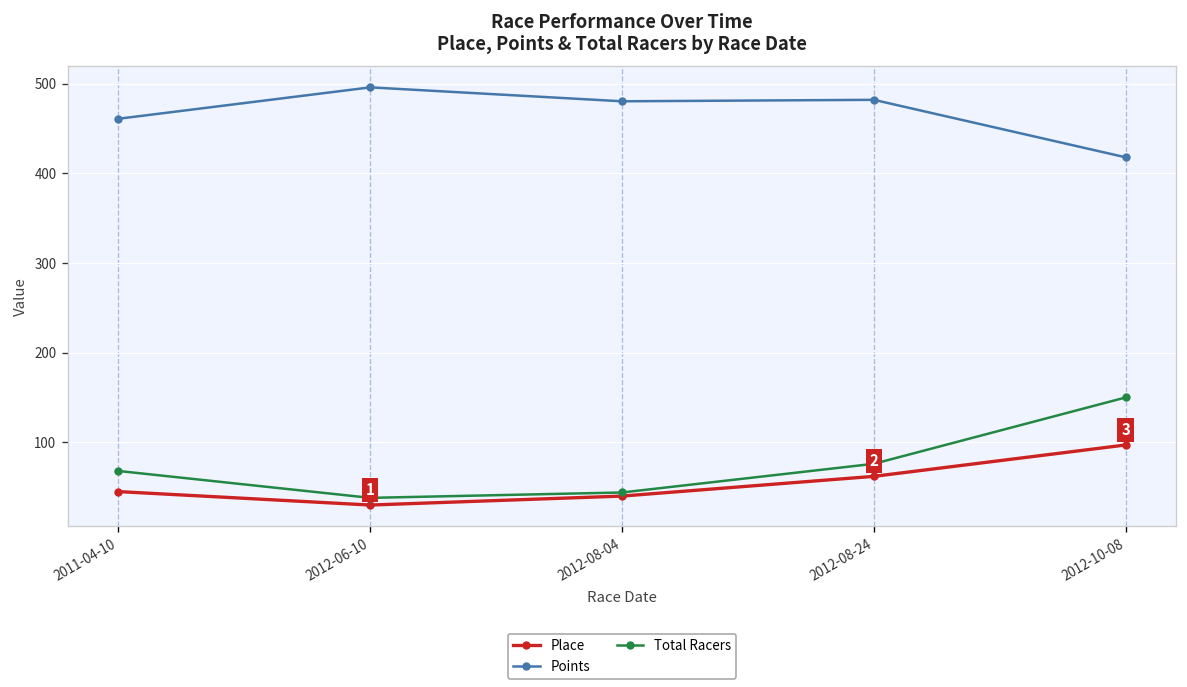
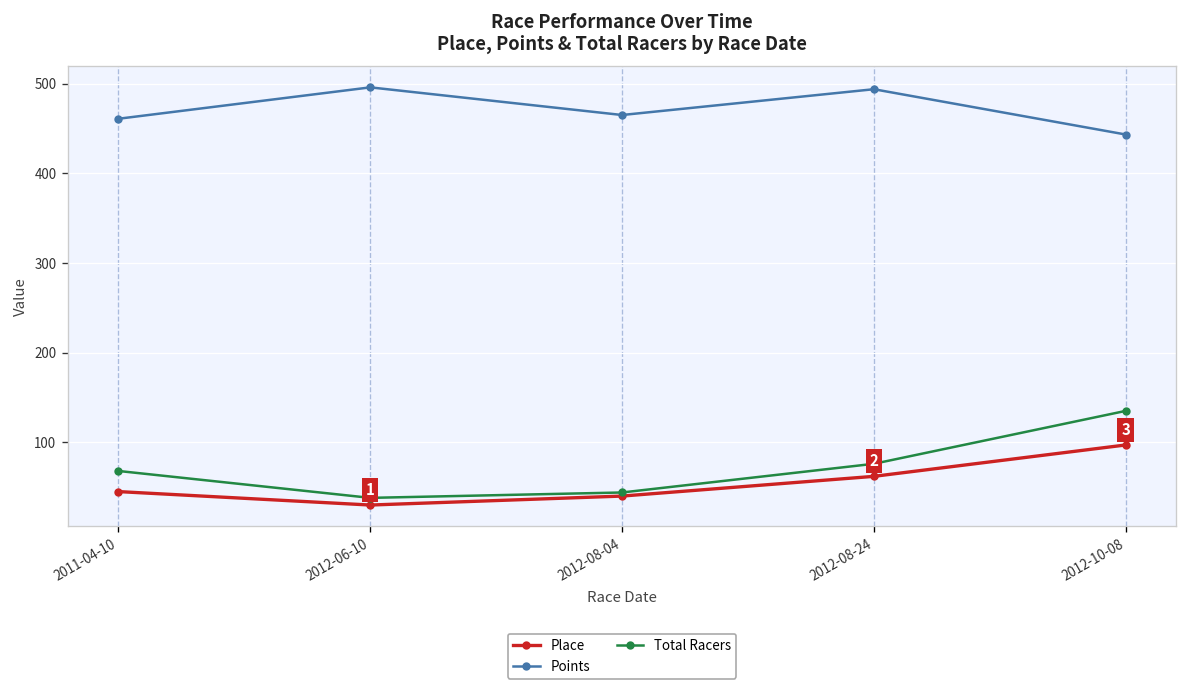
  {
    "Place": {
      "2011-04-10": 50,
      "2012-08-04": 40
    },
    "Points": {
      "2011-04-10": 460,
      "2012-06-10": 500,
-     "2012-08-04": 480,
-     "2012-08-24": 480,
-     "2012-10-08": 420
+     "2012-08-04": 470,
+     "2012-08-24": 490,
+     "2012-10-08": 440
    },
    "Total Racers": {
      "2011-04-10": 70,
      "2012-08-04": 40,
-     "2012-10-08": 150
+     "2012-10-08": 140
    }
  }
